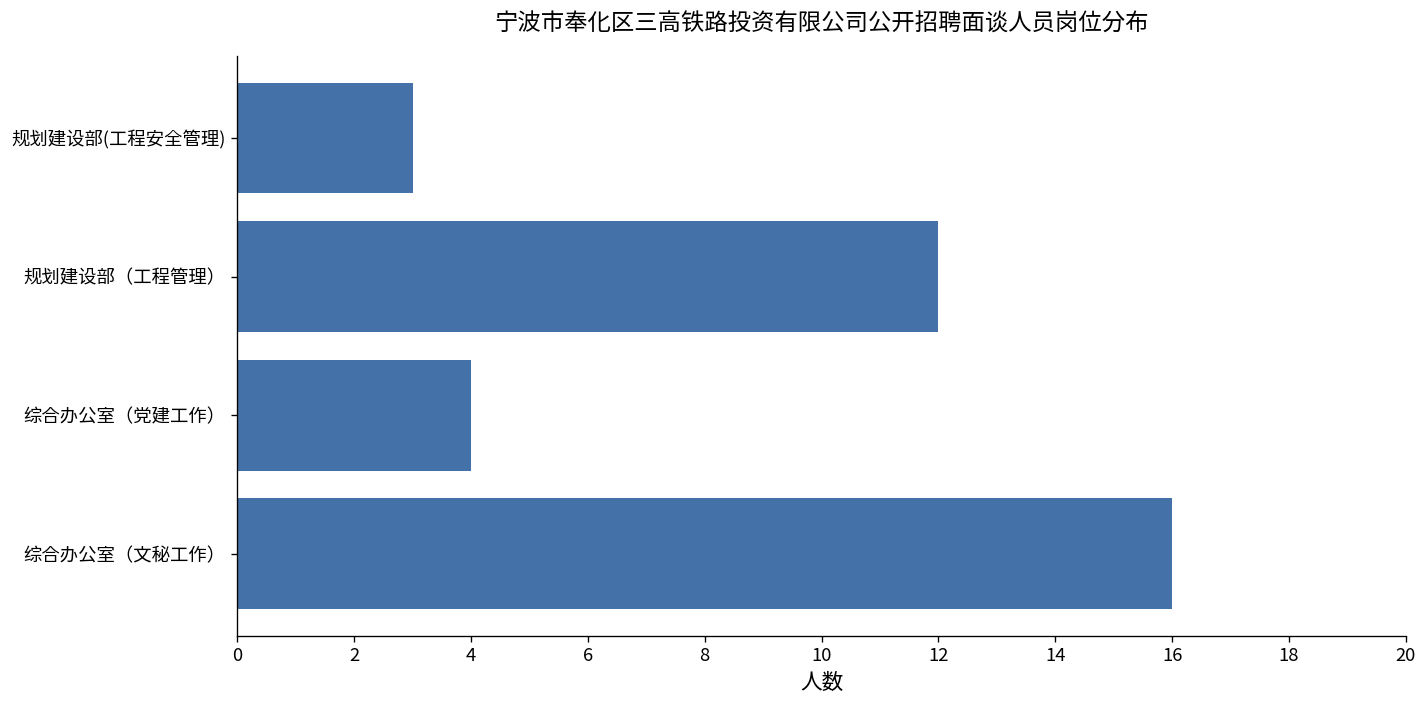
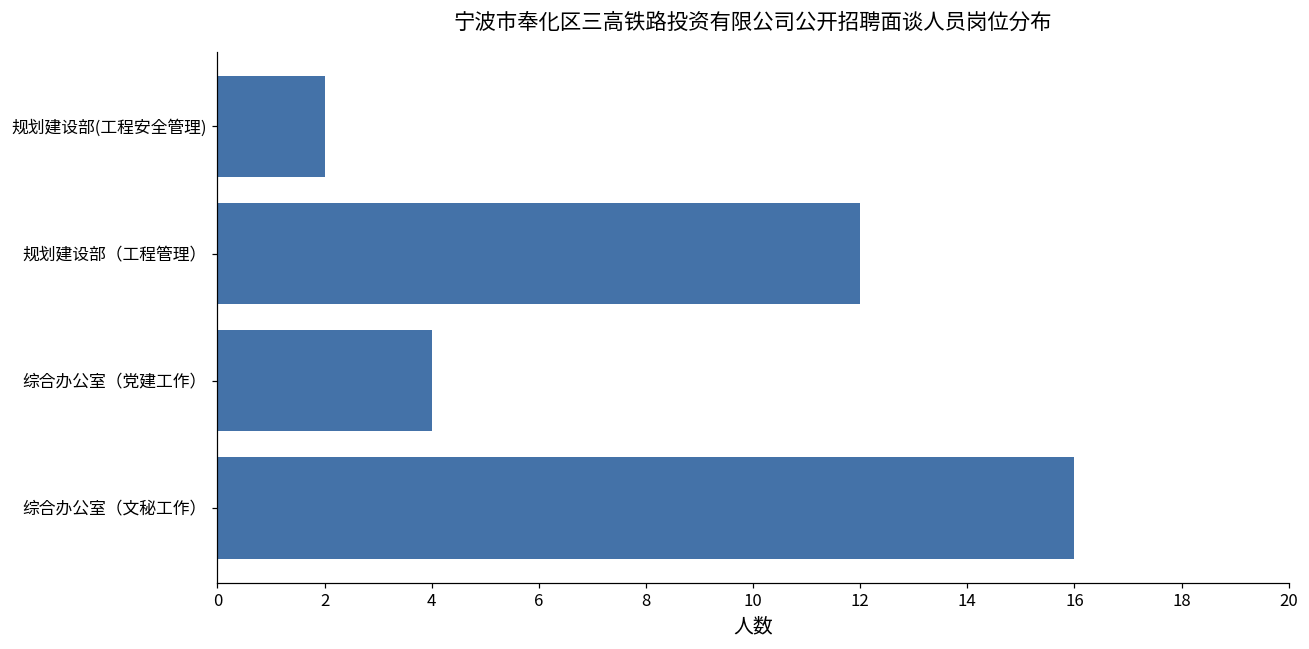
  {
-   "规划建设部(工程安全管理)": 3,
+   "规划建设部(工程安全管理)": 2,
    "规划建设部（工程管理）": 12,
    "综合办公室（党建工作）": 4,
    "综合办公室（文秘工作）": 16
  }
